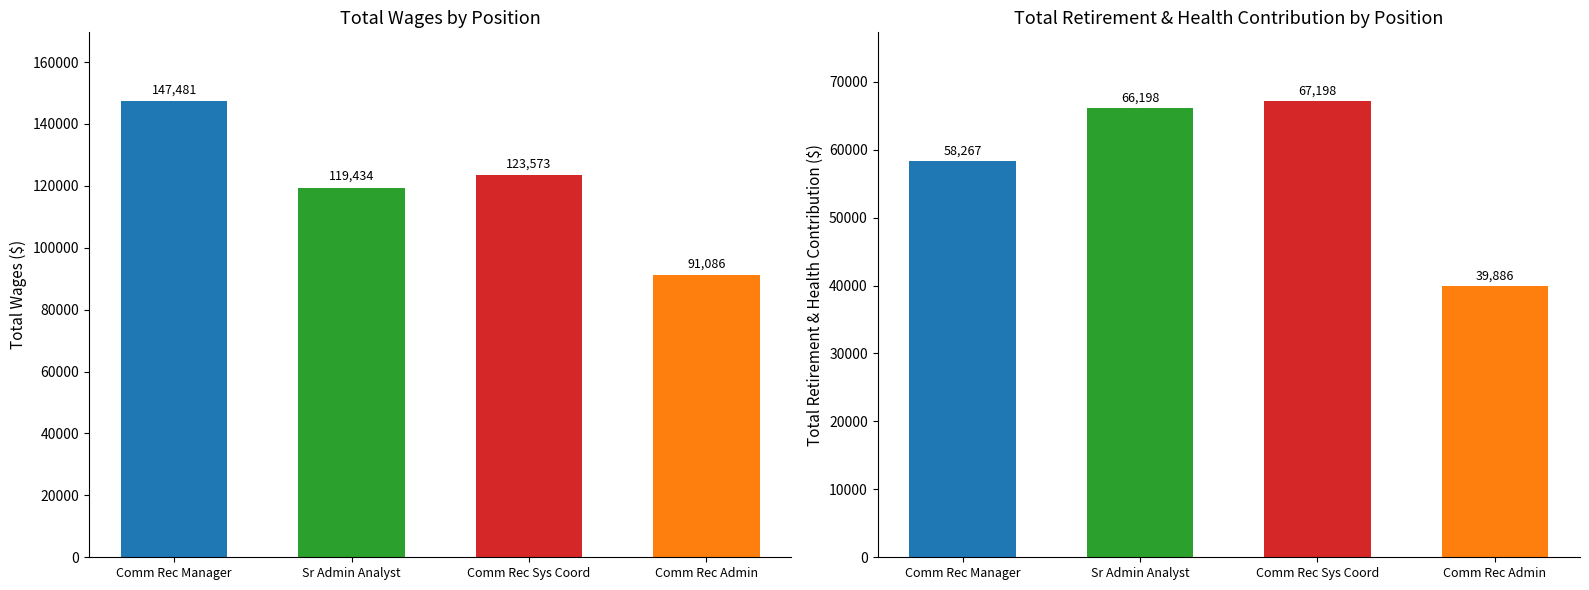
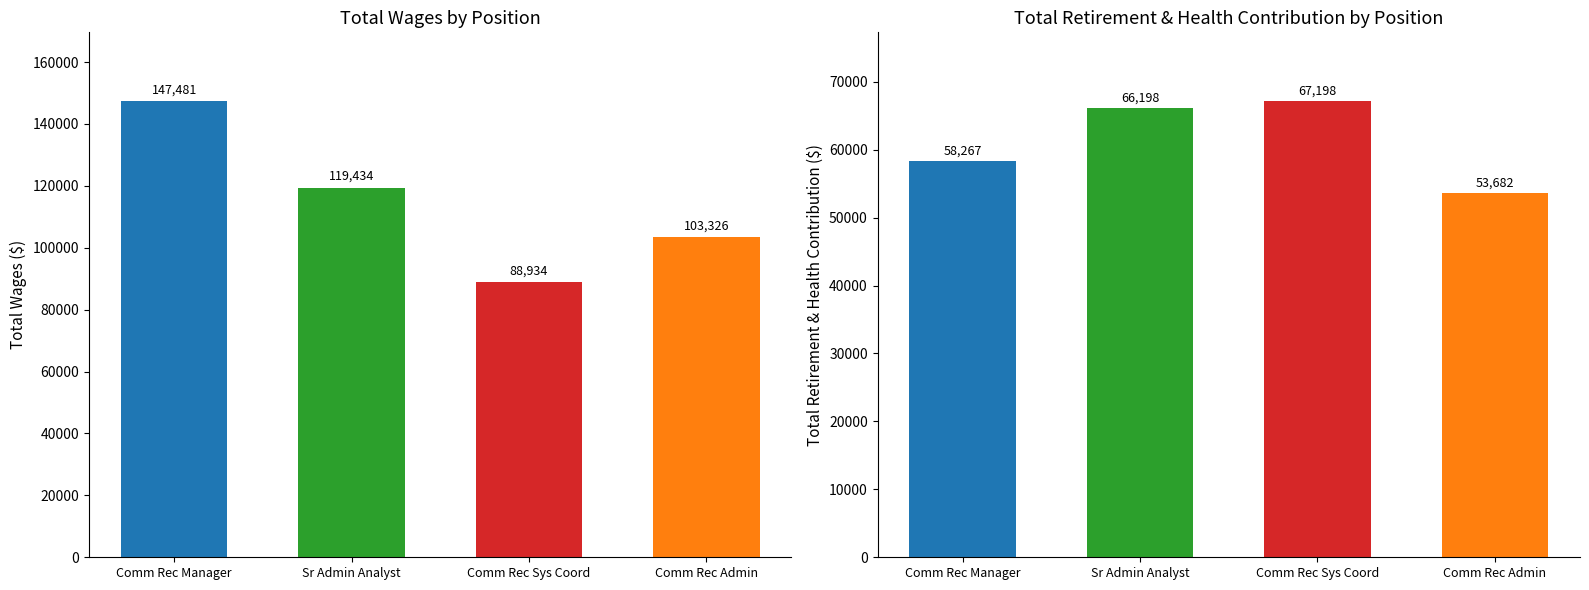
  {
    "Total Wages by Position": {
      "Comm Rec Manager": "147,481",
      "Sr Admin Analyst": "119,434",
-     "Comm Rec Sys Coord": "123,573",
-     "Comm Rec Admin": "91,086"
+     "Comm Rec Sys Coord": "88,934",
+     "Comm Rec Admin": "103,326"
    },
    "Total Retirement & Health Contribution by Position": {
      "Comm Rec Manager": "58,267",
      "Sr Admin Analyst": "66,198",
      "Comm Rec Sys Coord": "67,198",
-     "Comm Rec Admin": "39,886"
+     "Comm Rec Admin": "53,682"
    }
  }
